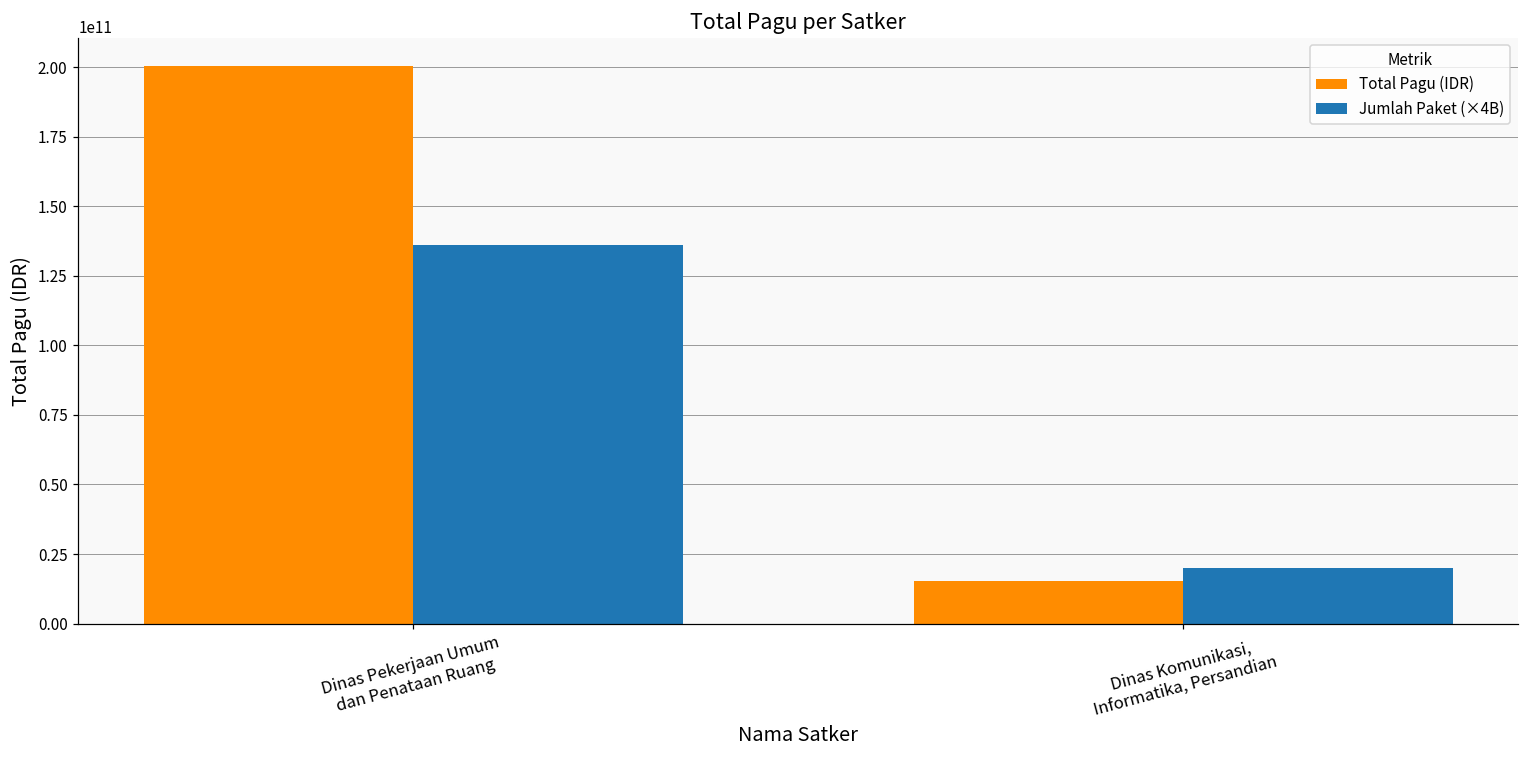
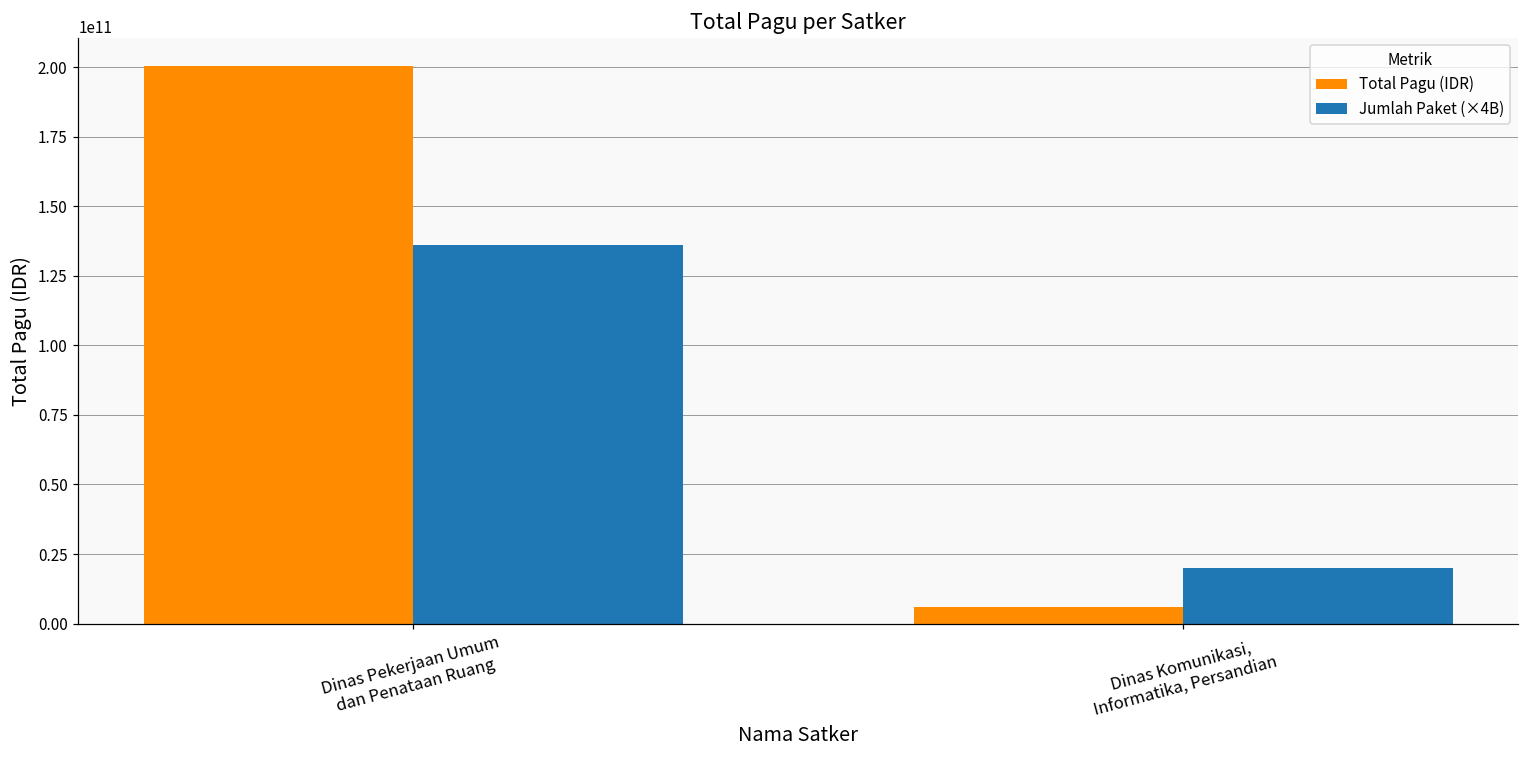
  {
    "Total Pagu (IDR)": {
      "Dinas Pekerjaan Umum dan Penataan Ruang": 201000000000,
-     "Dinas Komunikasi, Informatika, Persandian": 15000000000
+     "Dinas Komunikasi, Informatika, Persandian": 6000000000
    },
    "Jumlah Paket (×4B)": {
      "Dinas Pekerjaan Umum dan Penataan Ruang": 136000000000,
      "Dinas Komunikasi, Informatika, Persandian": 20000000000
    }
  }
